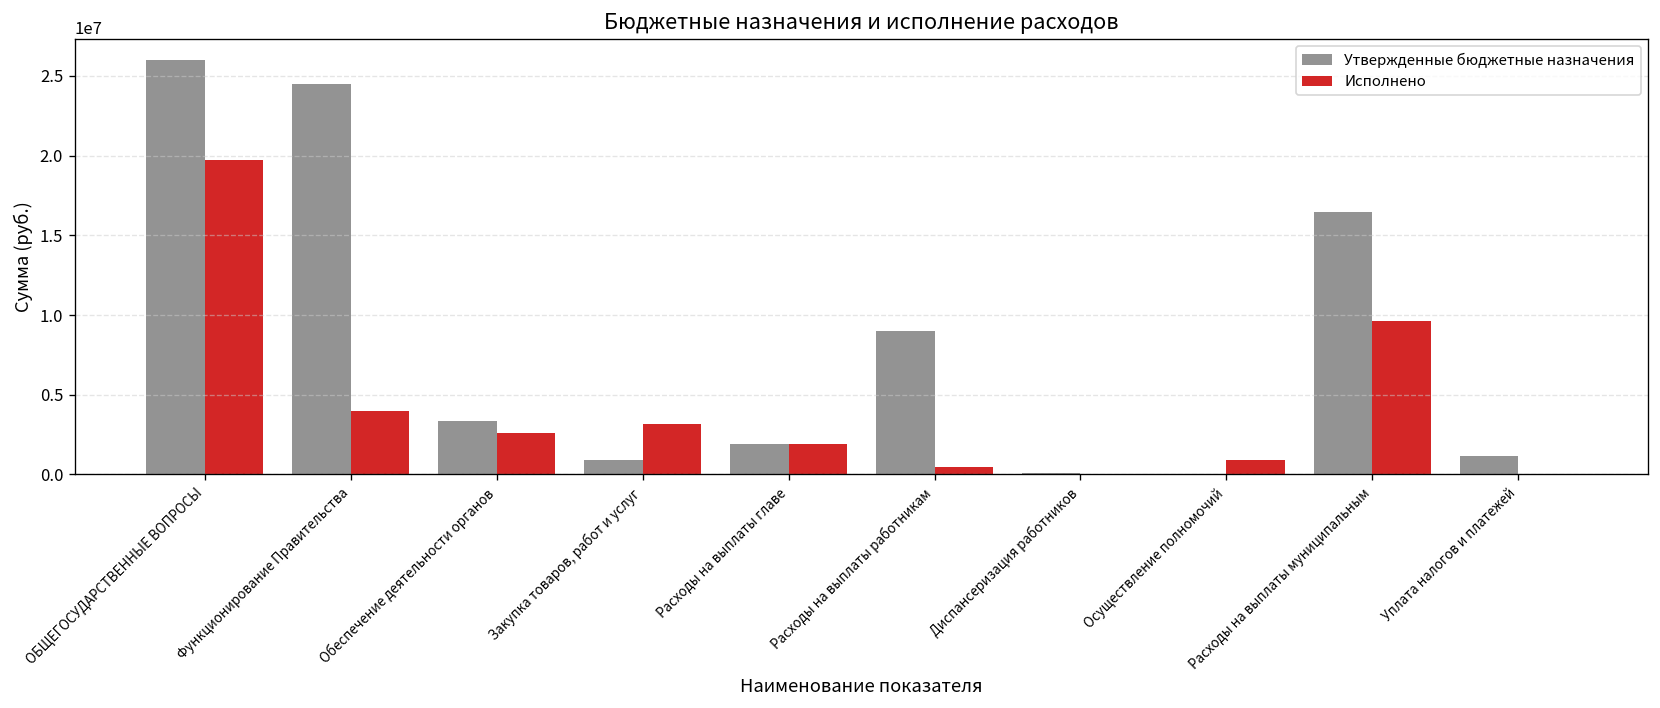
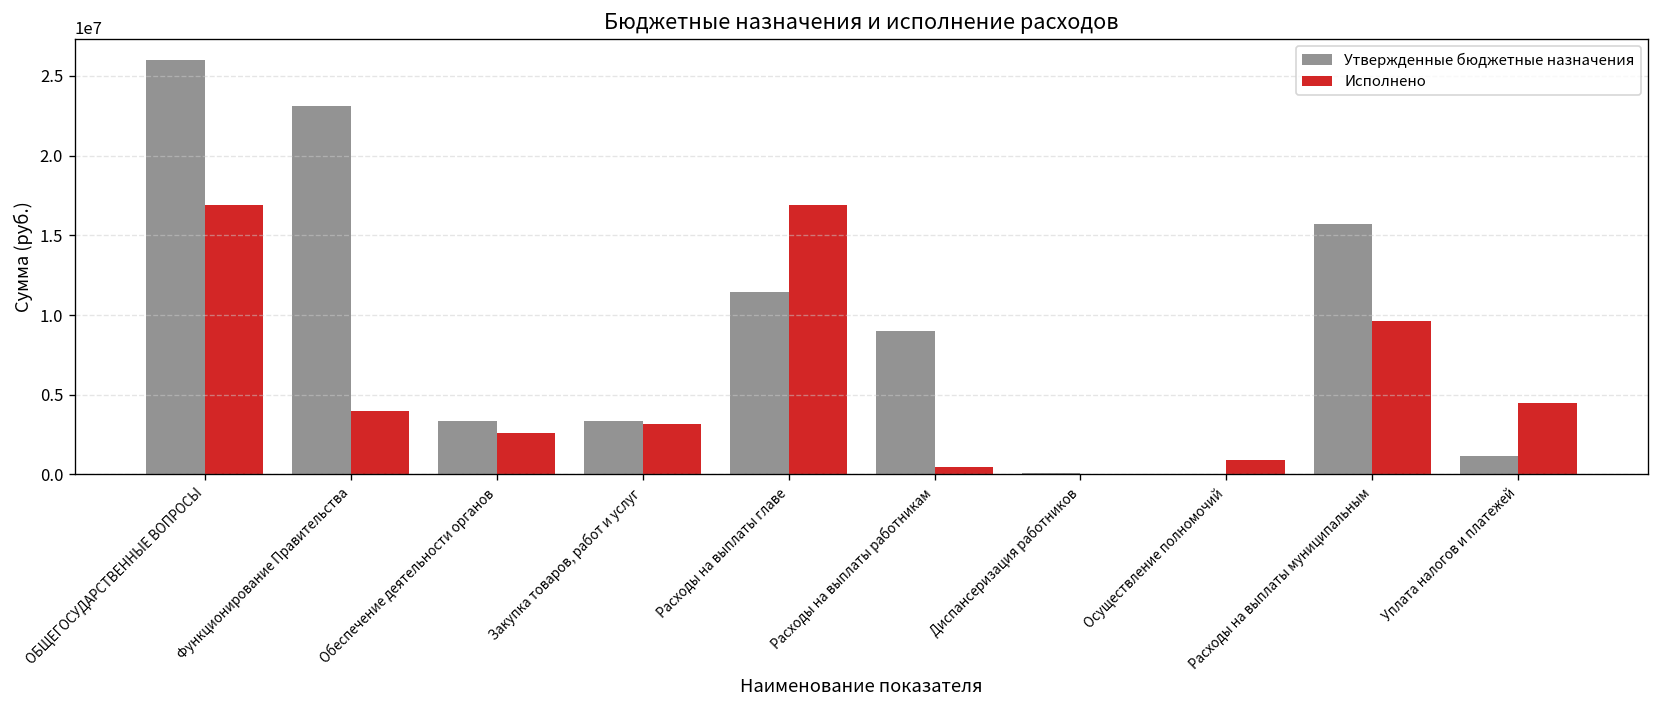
  {
    "Утвержденные бюджетные назначения": {
      "ОБЩЕГОСУДАРСТВЕННЫЕ ВОПРОСЫ": 26000000,
-     "Функционирование Правительства": 24500000,
+     "Функционирование Правительства": 23100000,
      "Обеспечение деятельности органов": 3300000,
-     "Закупка товаров, работ и услуг": 900000,
-     "Расходы на выплаты главе": 1900000,
+     "Закупка товаров, работ и услуг": 3300000,
+     "Расходы на выплаты главе": 11500000,
      "Расходы на выплаты работникам": 9000000,
-     "Расходы на выплаты муниципальным": 16400000,
+     "Расходы на выплаты муниципальным": 15700000,
      "Уплата налогов и платежей": 1100000
    },
    "Исполнено": {
-     "ОБЩЕГОСУДАРСТВЕННЫЕ ВОПРОСЫ": 19700000,
+     "ОБЩЕГОСУДАРСТВЕННЫЕ ВОПРОСЫ": 16900000,
      "Функционирование Правительства": 4000000,
      "Обеспечение деятельности органов": 2600000,
      "Закупка товаров, работ и услуг": 3200000,
-     "Расходы на выплаты главе": 1900000,
+     "Расходы на выплаты главе": 16900000,
      "Расходы на выплаты работникам": 500000,
      "Диспансеризация работников": 0,
      "Осуществление полномочий": 900000,
      "Расходы на выплаты муниципальным": 9600000,
-     "Уплата налогов и платежей": 0
+     "Уплата налогов и платежей": 4500000
    }
  }
